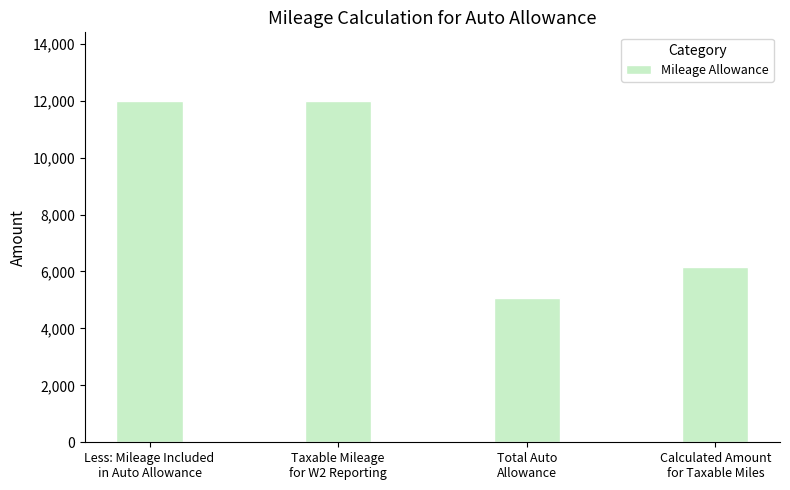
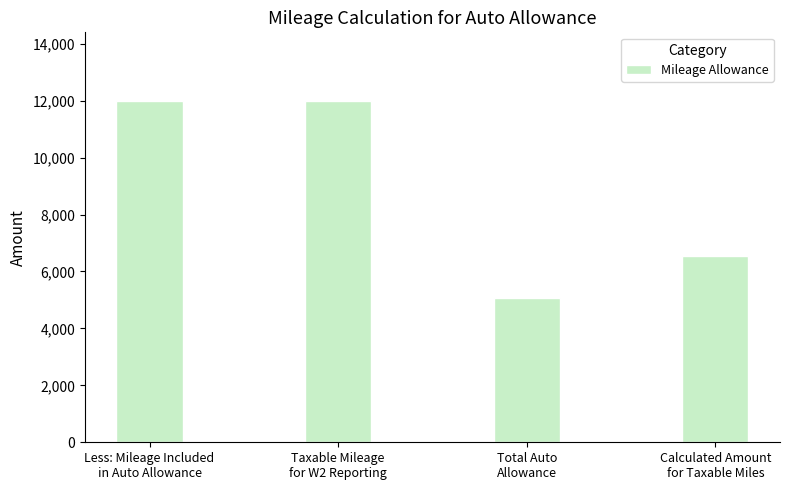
  {
    "Less: Mileage Included in Auto Allowance": "12,000",
    "Taxable Mileage for W2 Reporting": "12,000",
    "Total Auto Allowance": "5,100",
-   "Calculated Amount for Taxable Miles": "6,100"
+   "Calculated Amount for Taxable Miles": "6,500"
  }
